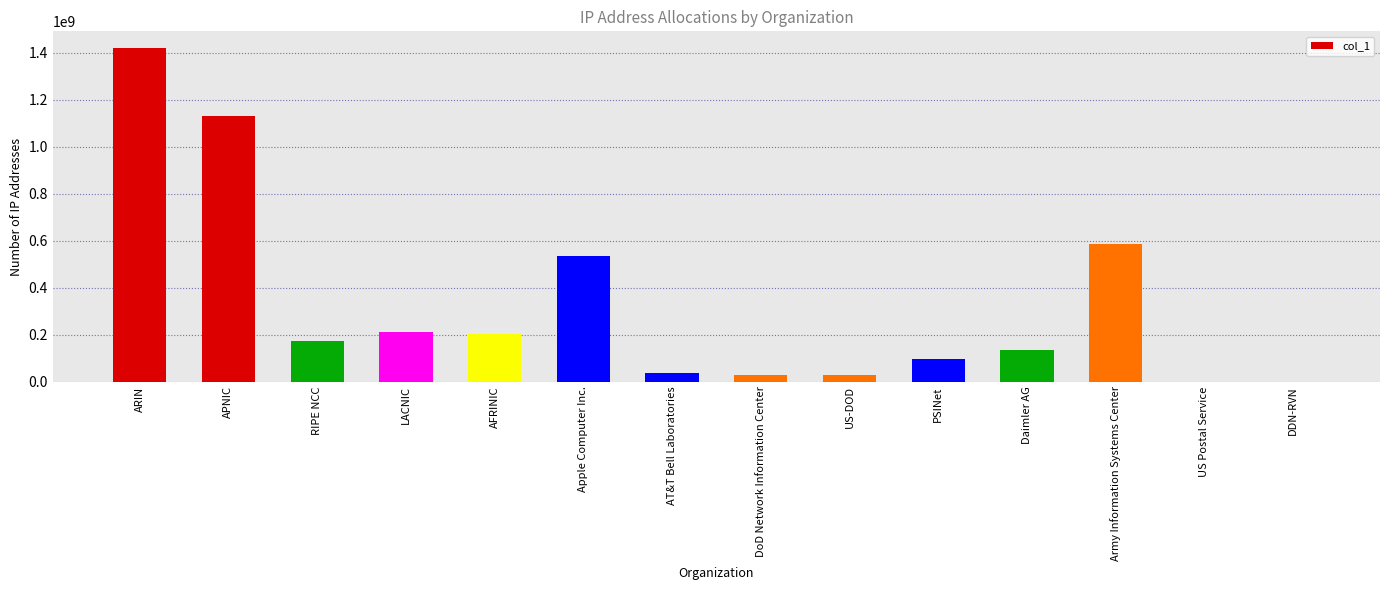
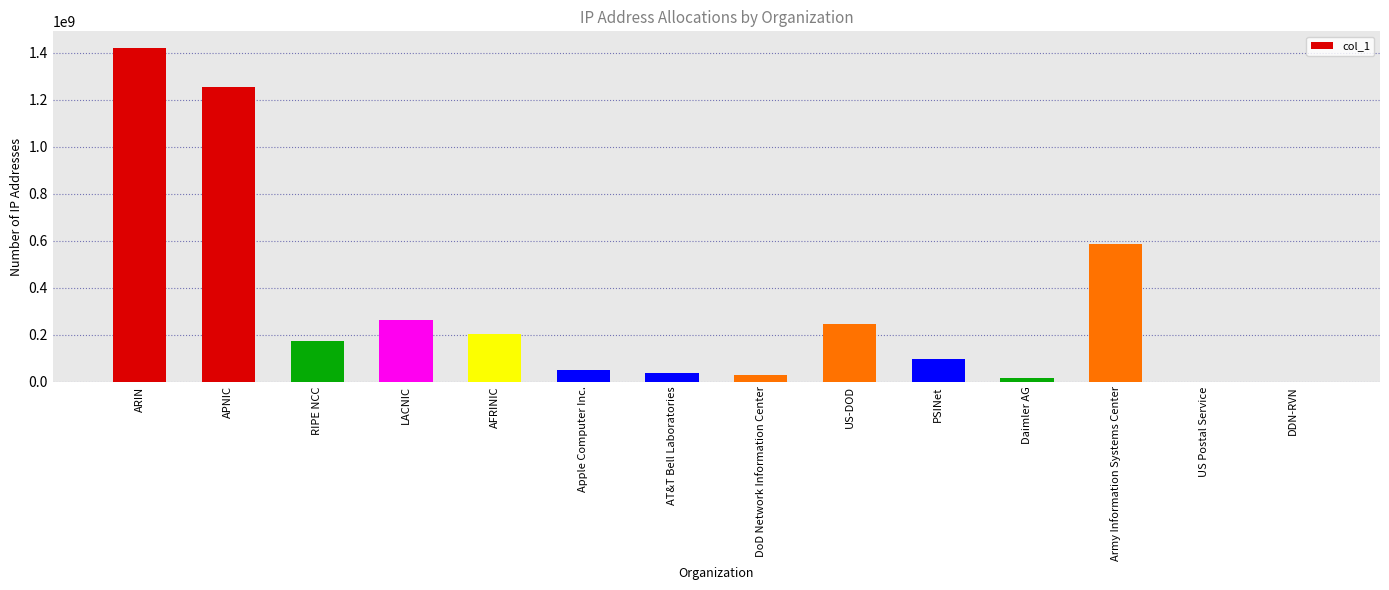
  {
    "ARIN": 1420000000,
-   "APNIC": 1130000000,
+   "APNIC": 1250000000,
    "RIPE NCC": 170000000,
-   "LACNIC": 210000000,
+   "LACNIC": 260000000,
    "AFRINIC": 200000000,
-   "Apple Computer Inc.": 540000000,
+   "Apple Computer Inc.": 50000000,
    "AT&T Bell Laboratories": 30000000,
    "DoD Network Information Center": 30000000,
-   "US-DOD": 30000000,
+   "US-DOD": 250000000,
    "PSINet": 90000000,
-   "Daimler AG": 130000000,
+   "Daimler AG": 20000000,
    "Army Information Systems Center": 590000000
  }
